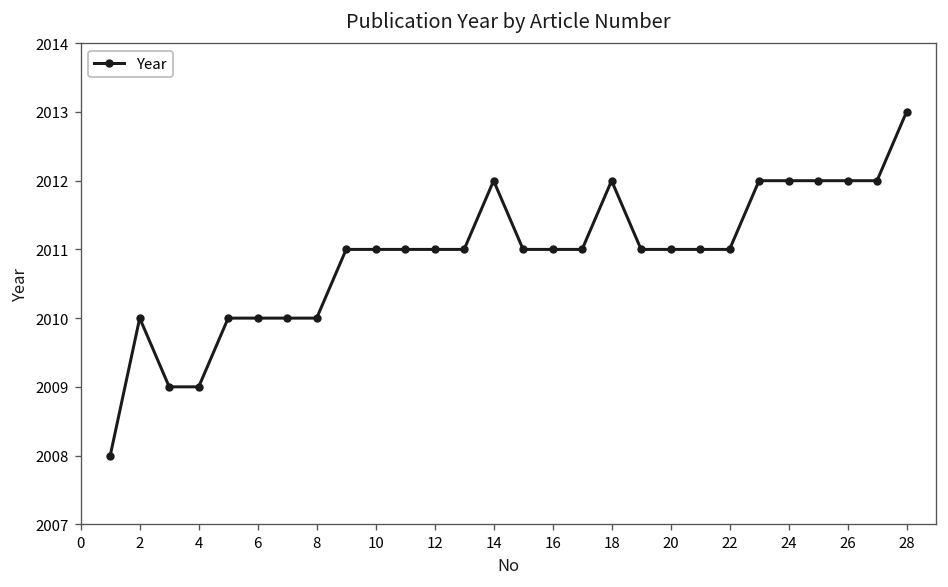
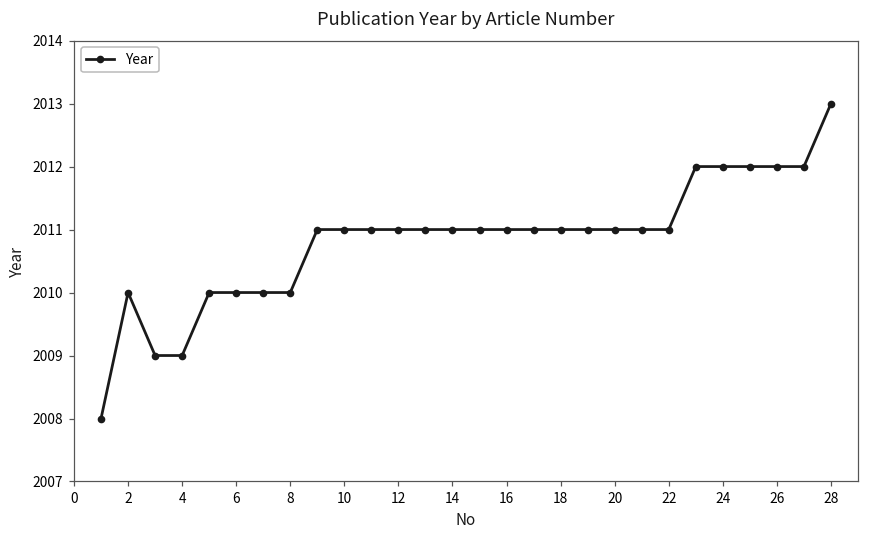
  {
    "2": 2010,
    "4": 2009,
    "6": 2010,
    "8": 2010,
    "10": 2011,
    "12": 2011,
-   "14": 2012,
+   "14": 2011,
    "16": 2011,
-   "18": 2012,
+   "18": 2011,
    "20": 2011,
    "22": 2011,
    "24": 2012,
    "26": 2012,
    "28": 2013
  }
